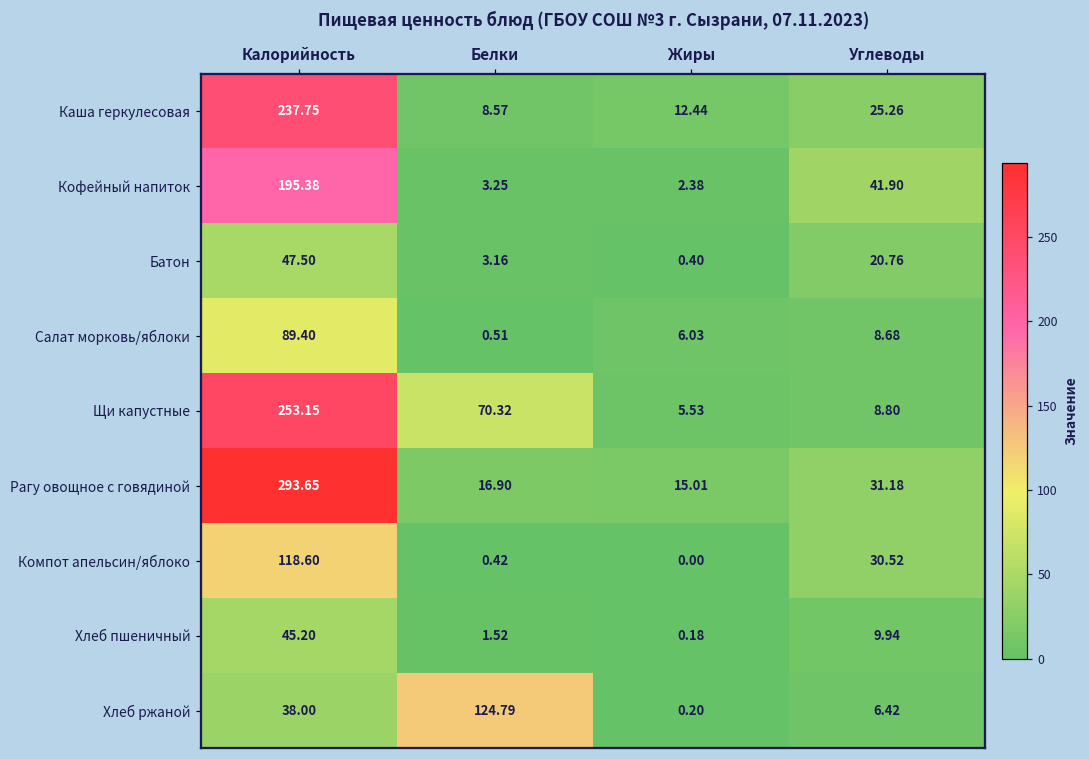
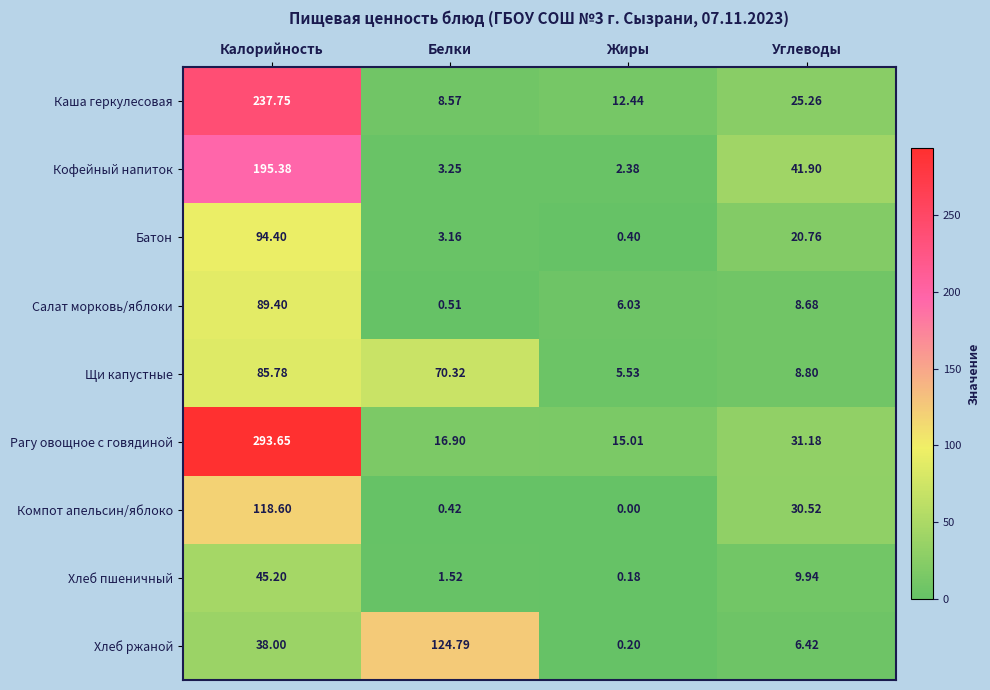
  {
    "Каша геркулесовая": {
      "Калорийность": 237.75,
      "Белки": 8.57,
      "Жиры": 12.44,
      "Углеводы": 25.26
    },
    "Кофейный напиток": {
      "Калорийность": 195.38,
      "Белки": 3.25,
      "Жиры": 2.38,
      "Углеводы": 41.90
    },
    "Батон": {
-     "Калорийность": 47.50,
+     "Калорийность": 94.40,
      "Белки": 3.16,
      "Жиры": 0.40,
      "Углеводы": 20.76
    },
    "Салат морковь/яблоки": {
      "Калорийность": 89.40,
      "Белки": 0.51,
      "Жиры": 6.03,
      "Углеводы": 8.68
    },
    "Щи капустные": {
-     "Калорийность": 253.15,
+     "Калорийность": 85.78,
      "Белки": 70.32,
      "Жиры": 5.53,
      "Углеводы": 8.80
    },
    "Рагу овощное с говядиной": {
      "Калорийность": 293.65,
      "Белки": 16.90,
      "Жиры": 15.01,
      "Углеводы": 31.18
    },
    "Компот апельсин/яблоко": {
      "Калорийность": 118.60,
      "Белки": 0.42,
      "Жиры": 0.00,
      "Углеводы": 30.52
    },
    "Хлеб пшеничный": {
      "Калорийность": 45.20,
      "Белки": 1.52,
      "Жиры": 0.18,
      "Углеводы": 9.94
    },
    "Хлеб ржаной": {
      "Калорийность": 38.00,
      "Белки": 124.79,
      "Жиры": 0.20,
      "Углеводы": 6.42
    }
  }
